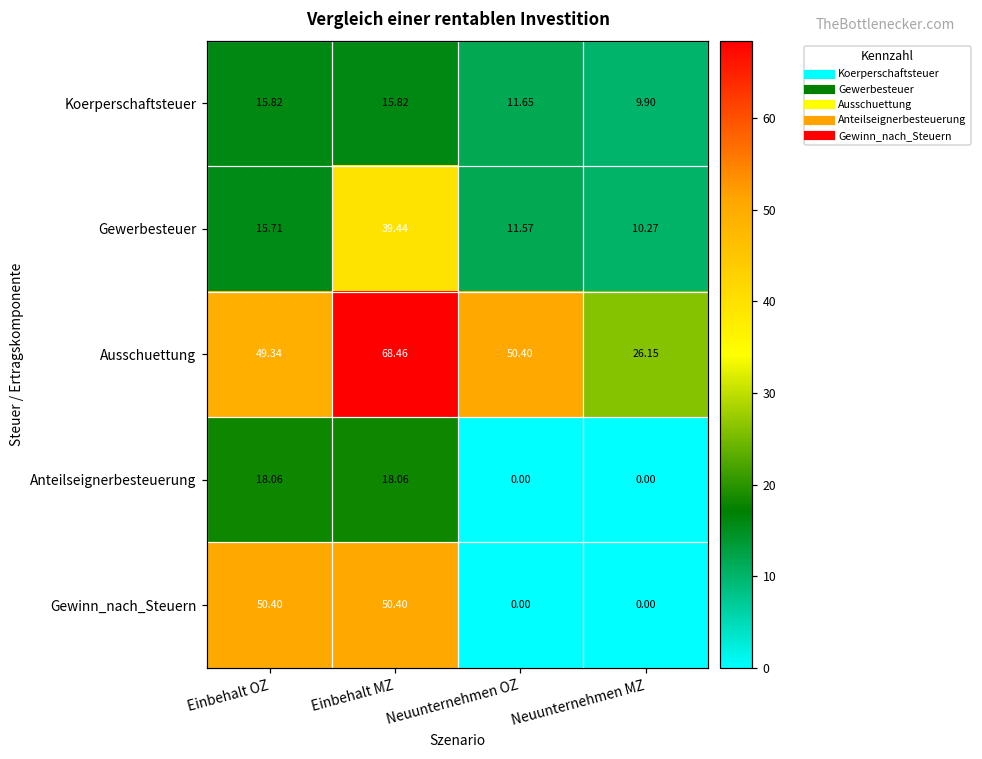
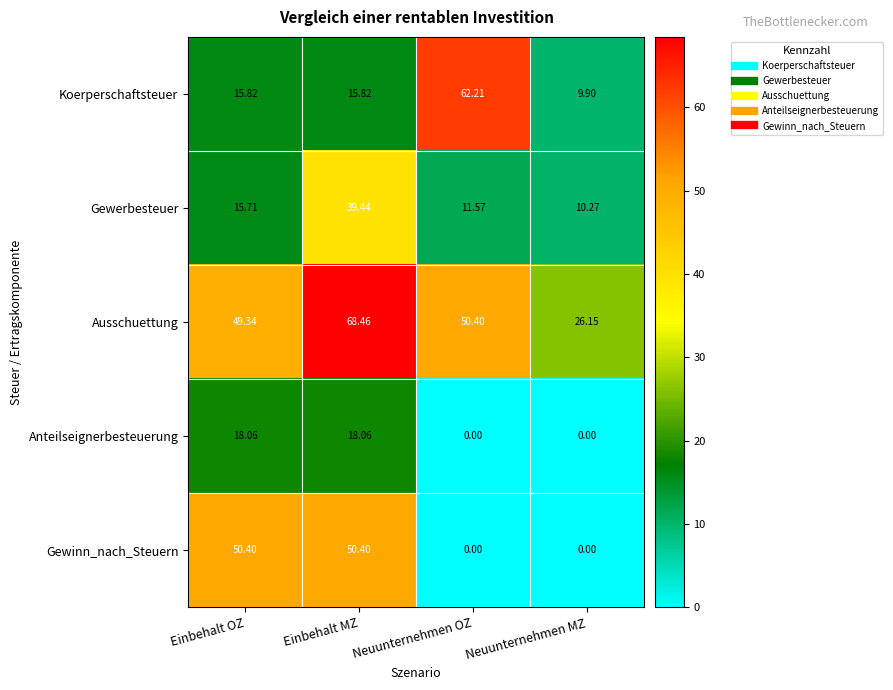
  {
    "Koerperschaftsteuer": {
      "Einbehalt OZ": 15.82,
      "Einbehalt MZ": 15.82,
-     "Neuunternehmen OZ": 11.65,
+     "Neuunternehmen OZ": 62.21,
      "Neuunternehmen MZ": 9.90
    },
    "Gewerbesteuer": {
      "Einbehalt OZ": 15.71,
      "Einbehalt MZ": 39.44,
      "Neuunternehmen OZ": 11.57,
      "Neuunternehmen MZ": 10.27
    },
    "Ausschuettung": {
      "Einbehalt OZ": 49.34,
      "Einbehalt MZ": 68.46,
      "Neuunternehmen OZ": 50.40,
      "Neuunternehmen MZ": 26.15
    },
    "Anteilseignerbesteuerung": {
      "Einbehalt OZ": 18.06,
      "Einbehalt MZ": 18.06,
      "Neuunternehmen OZ": 0.00,
      "Neuunternehmen MZ": 0.00
    },
    "Gewinn_nach_Steuern": {
      "Einbehalt OZ": 50.40,
      "Einbehalt MZ": 50.40,
      "Neuunternehmen OZ": 0.00,
      "Neuunternehmen MZ": 0.00
    }
  }
